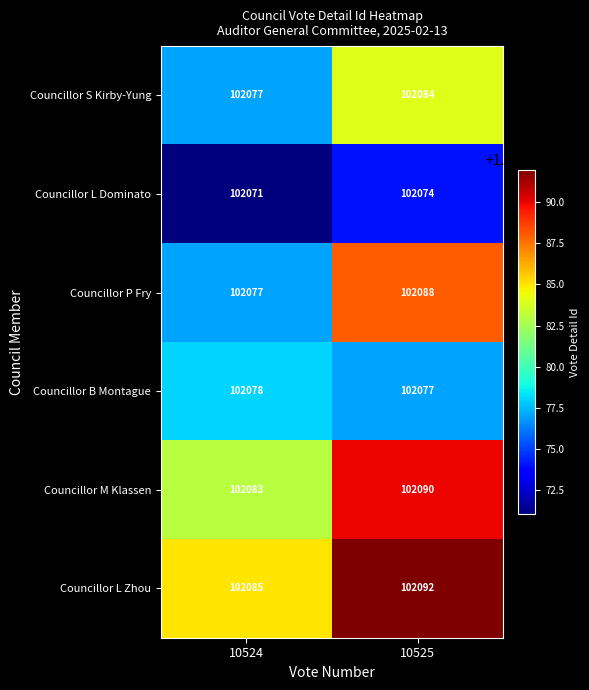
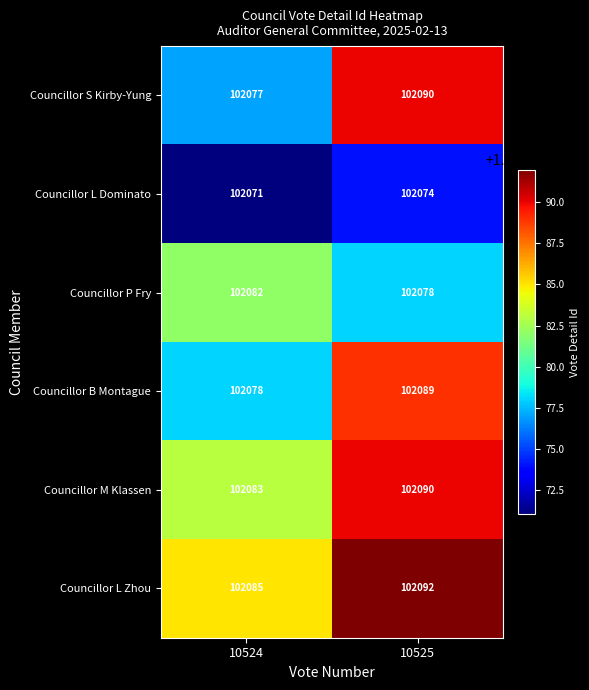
  {
    "Councillor S Kirby-Yung": {
      "10524": 102077,
-     "10525": 102084
+     "10525": 102090
    },
    "Councillor L Dominato": {
      "10524": 102071,
      "10525": 102074
    },
    "Councillor P Fry": {
-     "10524": 102077,
-     "10525": 102088
+     "10524": 102082,
+     "10525": 102078
    },
    "Councillor B Montague": {
      "10524": 102078,
-     "10525": 102077
+     "10525": 102089
    },
    "Councillor M Klassen": {
      "10524": 102083,
      "10525": 102090
    },
    "Councillor L Zhou": {
      "10524": 102085,
      "10525": 102092
    }
  }
